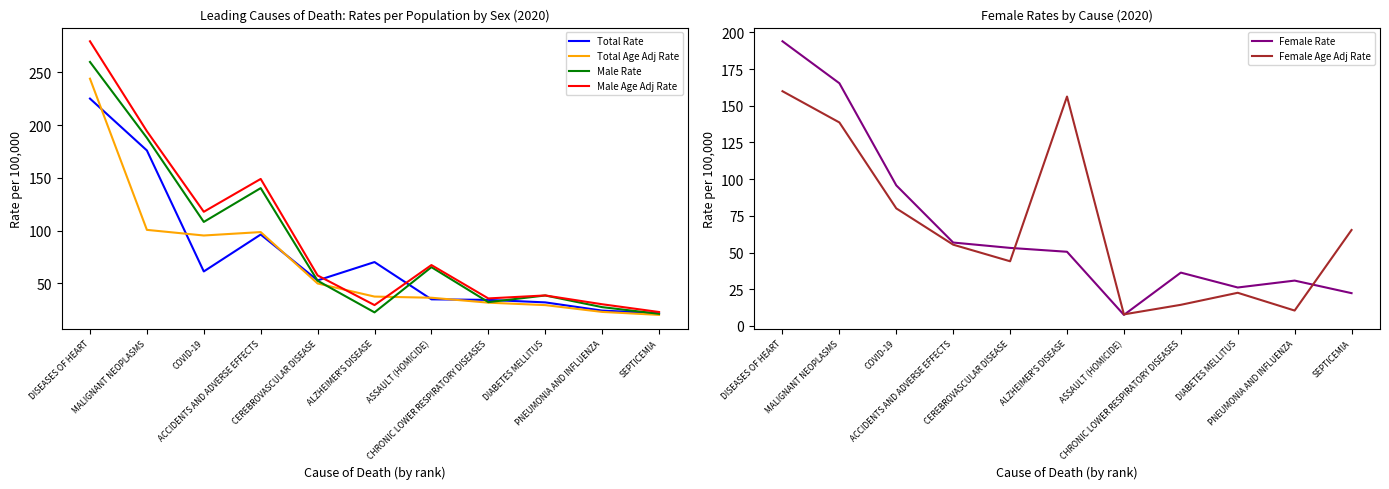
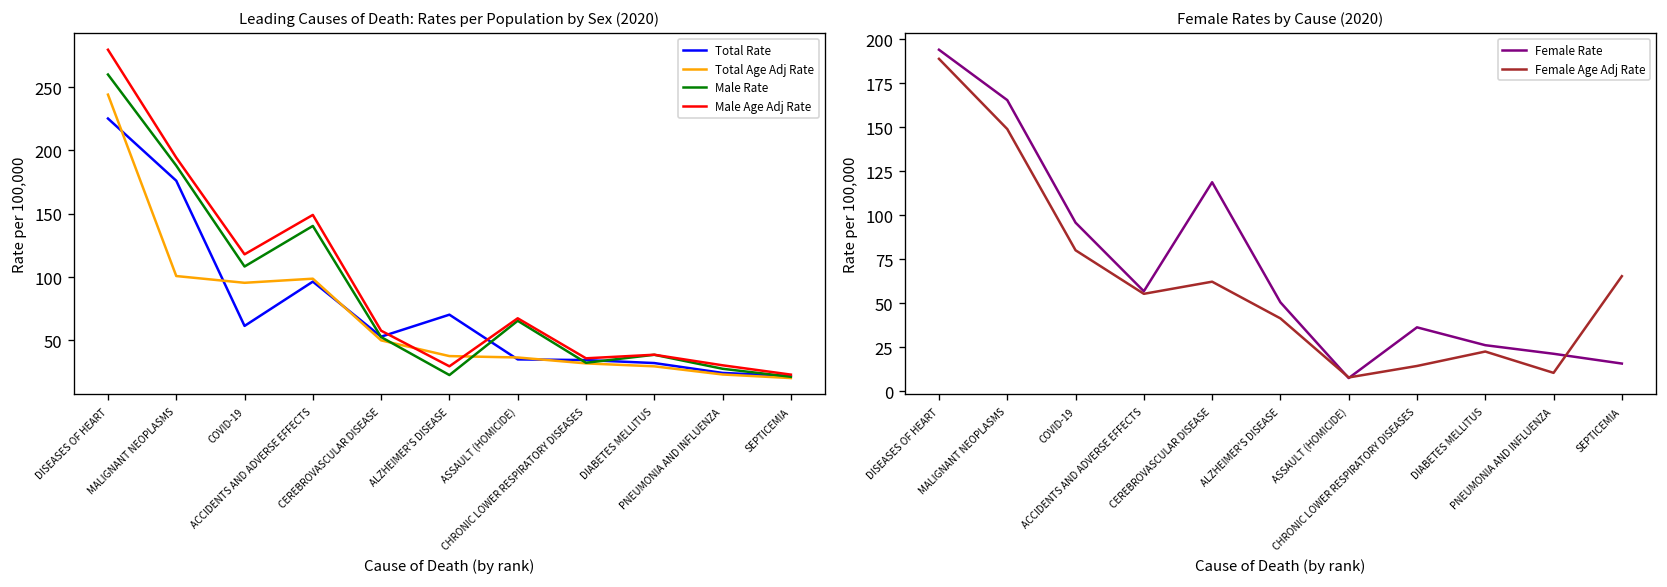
  {
    "Leading Causes of Death: Rates per Population by Sex (2020)": {
      "Total Rate": {
        "DISEASES OF HEART": 225,
        "MALIGNANT NEOPLASMS": 176,
        "COVID-19": 61,
        "ALZHEIMER'S DISEASE": 70,
        "DIABETES MELLITUS": 32
      },
      "Total Age Adj Rate": {
        "DISEASES OF HEART": 244,
        "MALIGNANT NEOPLASMS": 101,
        "COVID-19": 95,
        "CEREBROVASCULAR DISEASE": 50,
        "ALZHEIMER'S DISEASE": 38,
        "DIABETES MELLITUS": 29
      },
      "Male Rate": {
        "DISEASES OF HEART": 260,
        "MALIGNANT NEOPLASMS": 188,
        "COVID-19": 108,
        "ACCIDENTS AND ADVERSE EFFECTS": 140,
        "ALZHEIMER'S DISEASE": 23,
        "PNEUMONIA AND INFLUENZA": 28
      },
      "Male Age Adj Rate": {
        "DISEASES OF HEART": 280,
        "MALIGNANT NEOPLASMS": 194,
        "COVID-19": 118,
        "ACCIDENTS AND ADVERSE EFFECTS": 149,
        "CEREBROVASCULAR DISEASE": 58,
        "ALZHEIMER'S DISEASE": 29,
        "PNEUMONIA AND INFLUENZA": 30
      }
    },
    "Female Rates by Cause (2020)": {
      "Female Rate": {
        "DISEASES OF HEART": 194,
        "MALIGNANT NEOPLASMS": 165,
        "COVID-19": 96,
-       "CEREBROVASCULAR DISEASE": 53,
+       "CEREBROVASCULAR DISEASE": 119,
        "ALZHEIMER'S DISEASE": 51,
        "CHRONIC LOWER RESPIRATORY DISEASES": 36,
        "DIABETES MELLITUS": 26,
-       "PNEUMONIA AND INFLUENZA": 31,
-       "SEPTICEMIA": 22
+       "PNEUMONIA AND INFLUENZA": 21,
+       "SEPTICEMIA": 16
      },
      "Female Age Adj Rate": {
-       "DISEASES OF HEART": 160,
-       "MALIGNANT NEOPLASMS": 139,
+       "DISEASES OF HEART": 189,
+       "MALIGNANT NEOPLASMS": 149,
        "COVID-19": 80,
-       "CEREBROVASCULAR DISEASE": 44,
-       "ALZHEIMER'S DISEASE": 156,
+       "CEREBROVASCULAR DISEASE": 62,
+       "ALZHEIMER'S DISEASE": 41,
        "CHRONIC LOWER RESPIRATORY DISEASES": 14,
        "DIABETES MELLITUS": 23,
        "PNEUMONIA AND INFLUENZA": 10,
        "SEPTICEMIA": 65
      }
    }
  }
